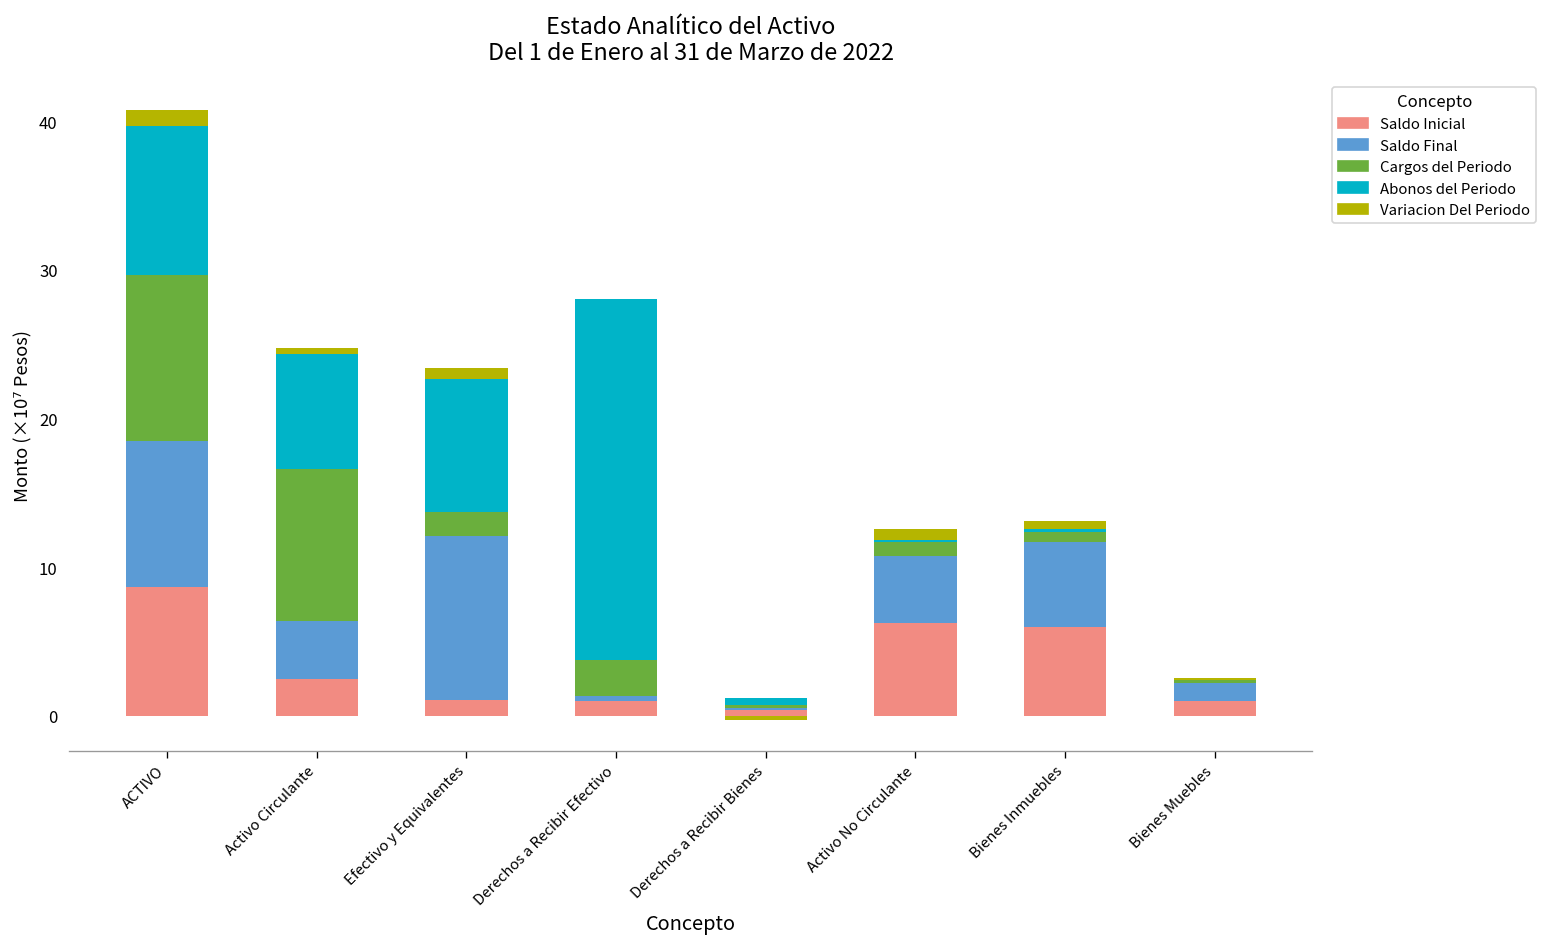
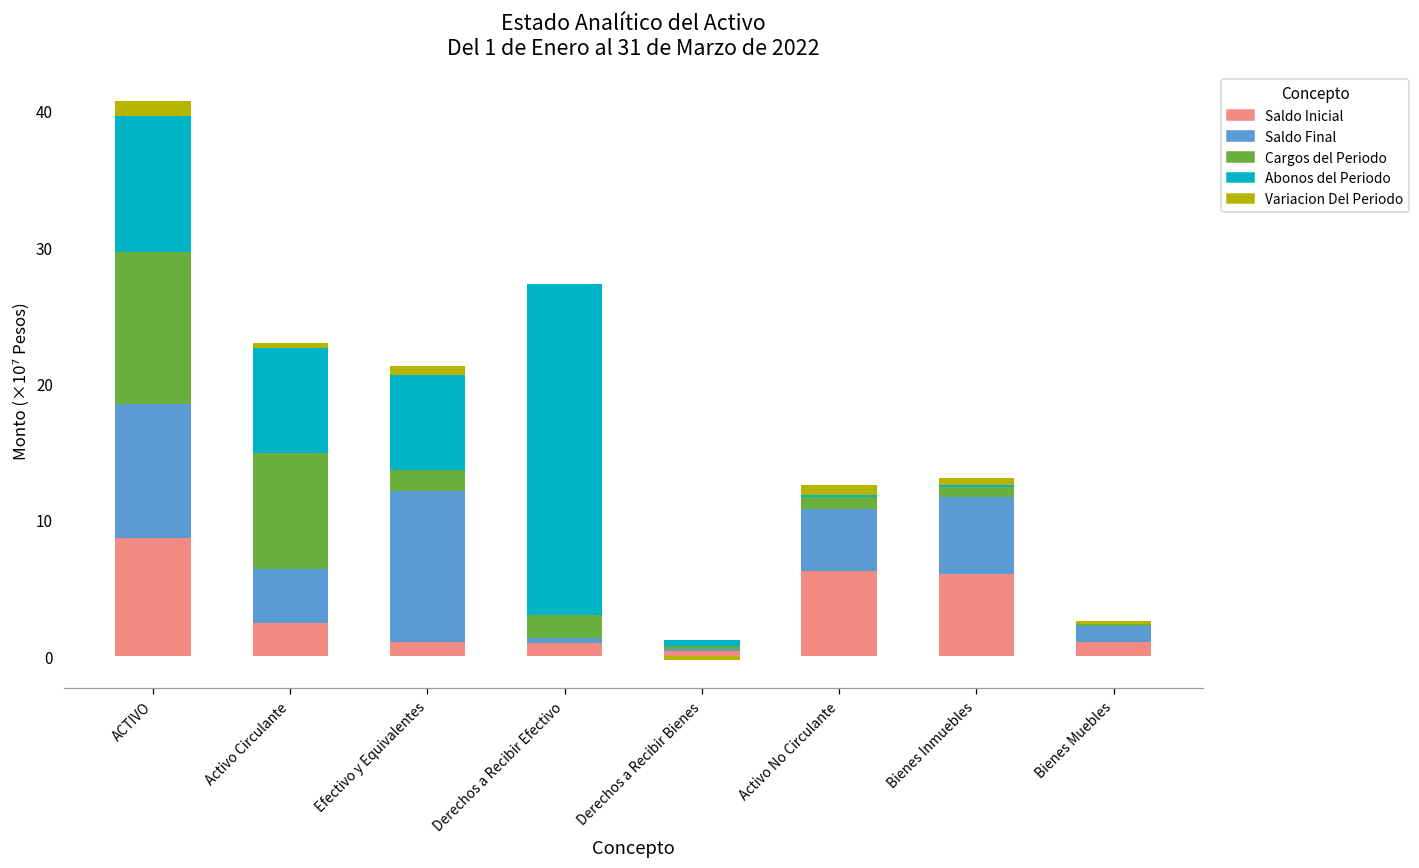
  {
    "Saldo Final": {
      "ACTIVO": 9.8,
      "Activo Circulante": 3.9,
      "Efectivo y Equivalentes": 11.0,
      "Derechos a Recibir Efectivo": 0.3,
      "Activo No Circulante": 4.5,
      "Bienes Inmuebles": 5.7,
      "Bienes Muebles": 1.2
    },
    "Cargos del Periodo": {
      "ACTIVO": 11.1,
-     "Activo Circulante": 10.2,
+     "Activo Circulante": 8.5,
      "Efectivo y Equivalentes": 1.6,
-     "Derechos a Recibir Efectivo": 2.4,
+     "Derechos a Recibir Efectivo": 1.7,
      "Activo No Circulante": 0.9,
      "Bienes Inmuebles": 0.7
    },
    "Abonos del Periodo": {
      "ACTIVO": 10.0,
      "Activo Circulante": 7.7,
-     "Efectivo y Equivalentes": 9.0,
+     "Efectivo y Equivalentes": 6.9,
      "Derechos a Recibir Efectivo": 24.3,
      "Derechos a Recibir Bienes": 0.5
    }
  }
